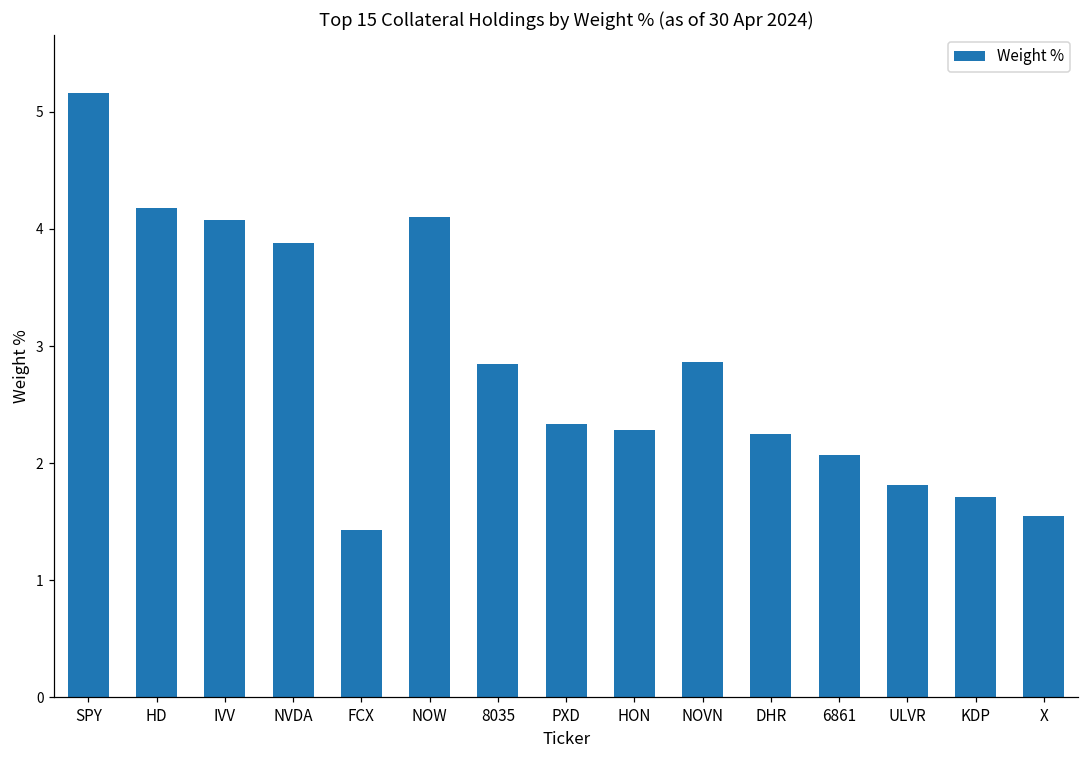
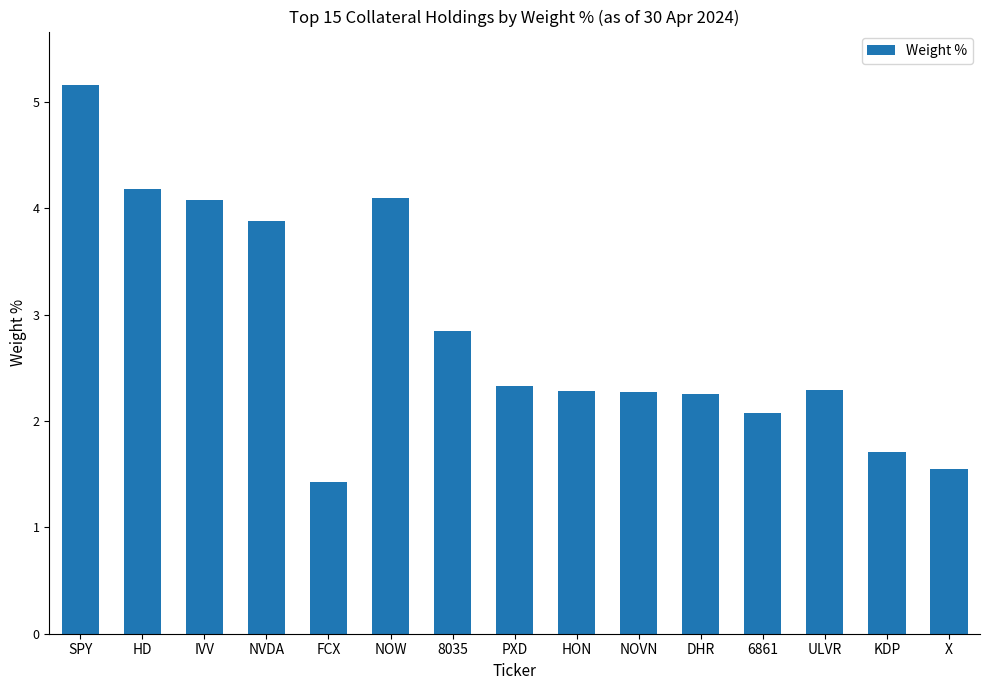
  {
    "SPY": 5.16,
    "HD": 4.18,
    "IVV": 4.08,
    "NVDA": 3.88,
    "FCX": 1.43,
    "NOW": 4.10,
    "8035": 2.85,
    "PXD": 2.33,
    "HON": 2.28,
-   "NOVN": 2.86,
+   "NOVN": 2.27,
    "DHR": 2.25,
    "6861": 2.07,
-   "ULVR": 1.81,
+   "ULVR": 2.29,
    "KDP": 1.71,
    "X": 1.55
  }
